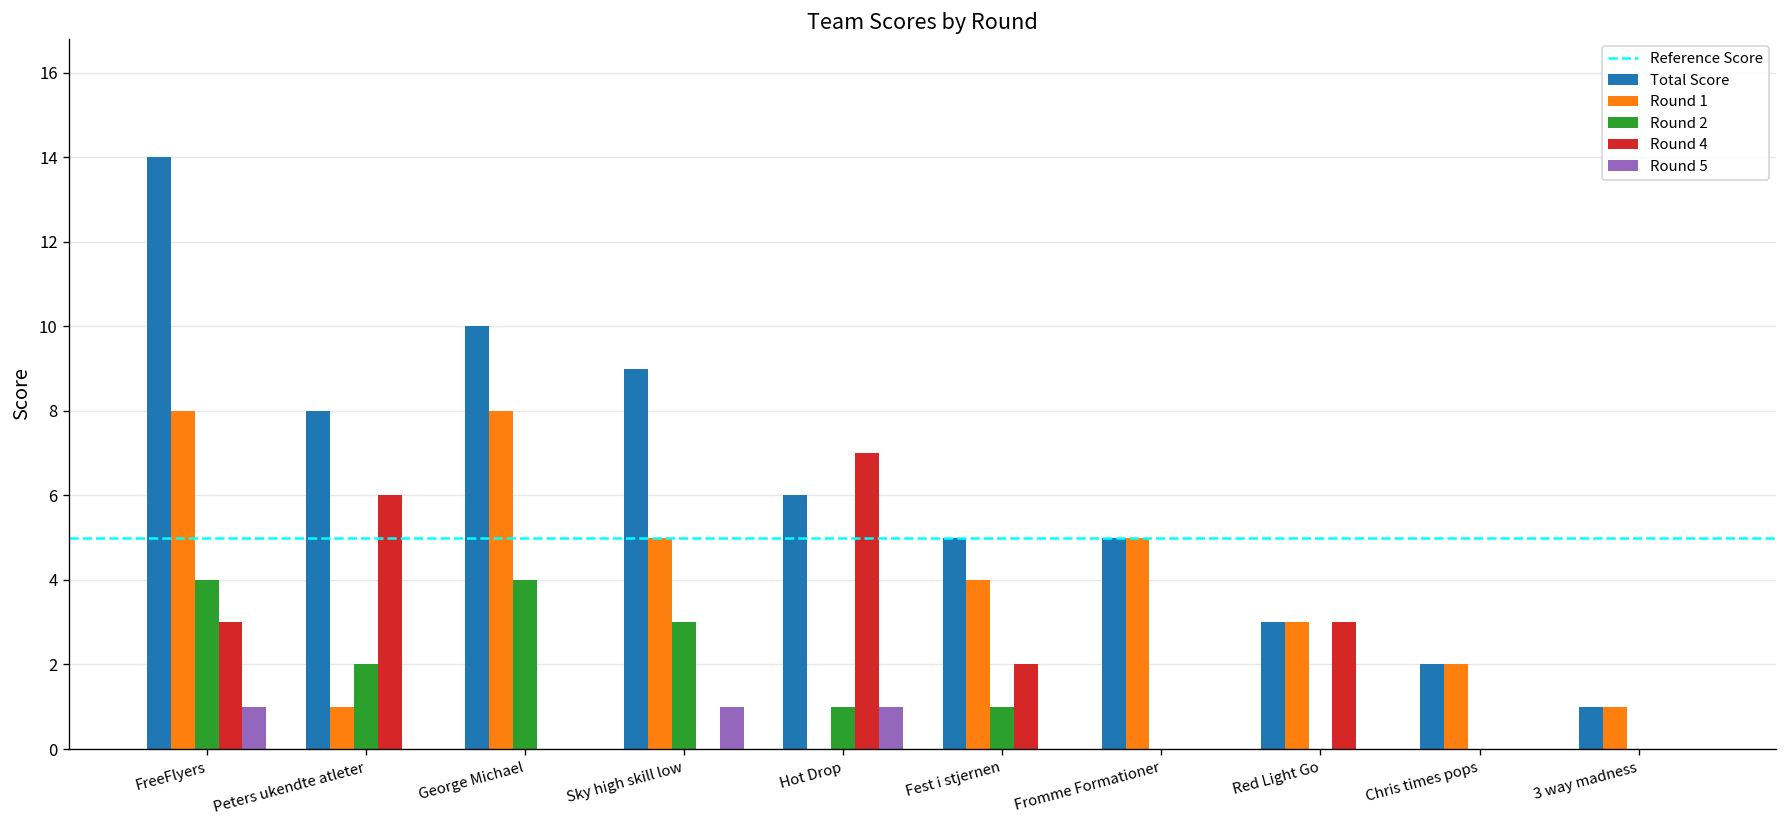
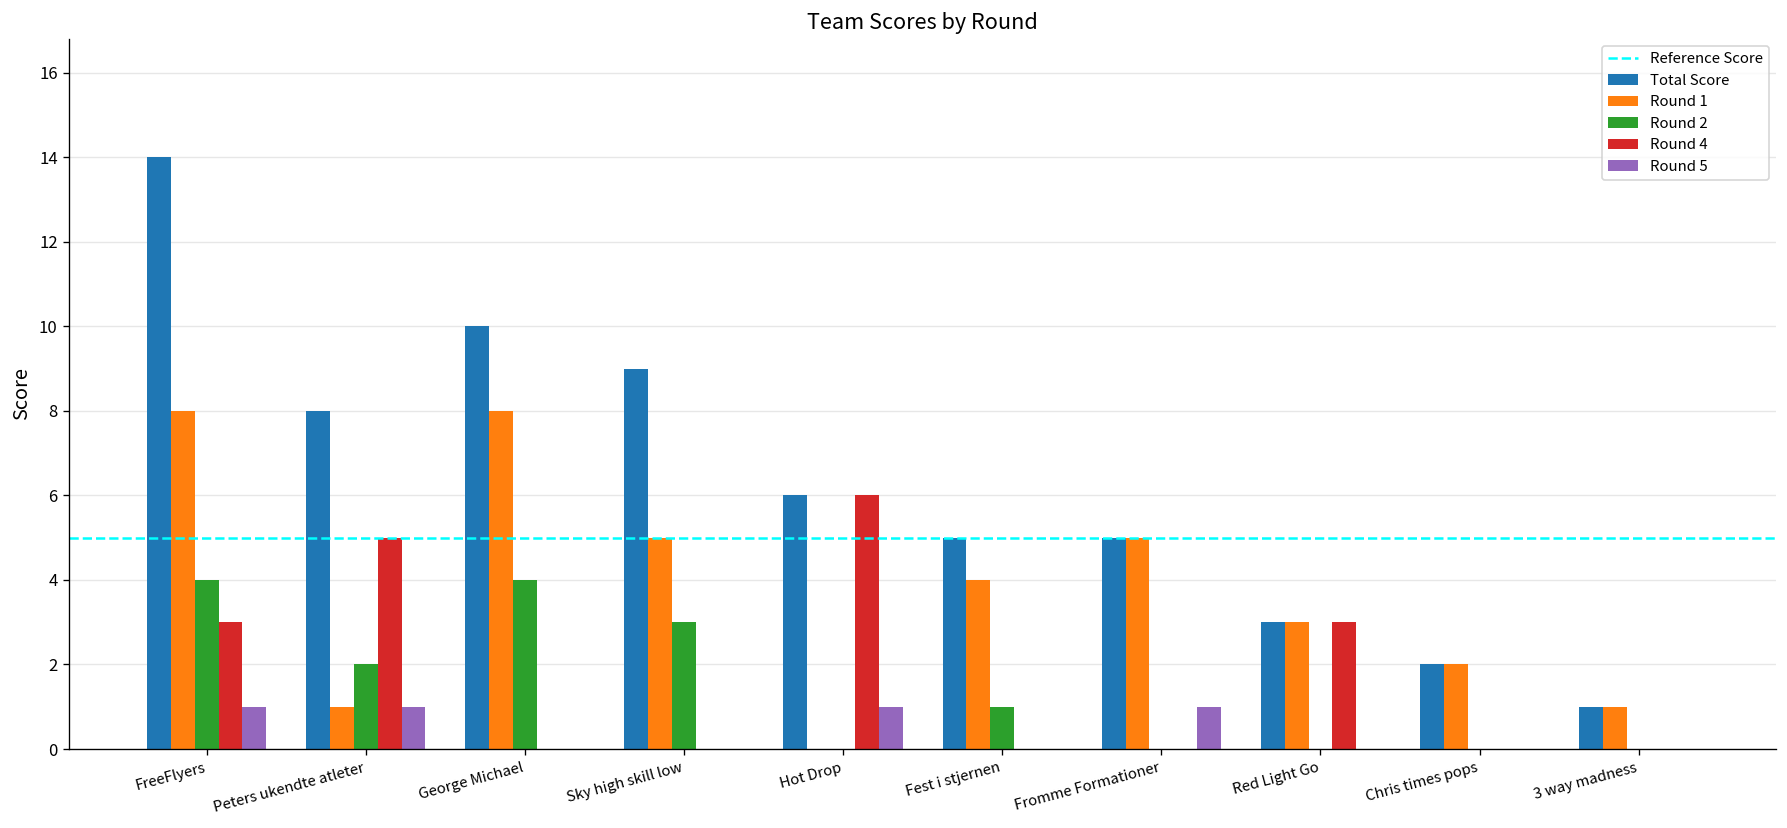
  {
    "Total Score": {
      "FreeFlyers": 14,
      "Peters ukendte atleter": 8,
      "George Michael": 10,
      "Sky high skill low": 9,
      "Hot Drop": 6,
      "Fest i stjernen": 5,
      "Fromme Formationer": 5,
      "Red Light Go": 3,
      "Chris times pops": 2,
      "3 way madness": 1
    },
    "Round 1": {
      "FreeFlyers": 8,
      "Peters ukendte atleter": 1,
      "George Michael": 8,
      "Sky high skill low": 5,
      "Hot Drop": 0,
      "Fest i stjernen": 4,
      "Fromme Formationer": 5,
      "Red Light Go": 3,
      "Chris times pops": 2,
      "3 way madness": 1
    },
    "Round 2": {
      "FreeFlyers": 4,
      "Peters ukendte atleter": 2,
      "George Michael": 4,
      "Sky high skill low": 3,
-     "Hot Drop": 1,
+     "Hot Drop": 0,
      "Fest i stjernen": 1,
      "Fromme Formationer": 0,
      "Red Light Go": 0,
      "Chris times pops": 0,
      "3 way madness": 0
    },
    "Round 4": {
      "FreeFlyers": 3,
-     "Peters ukendte atleter": 6,
+     "Peters ukendte atleter": 5,
      "George Michael": 0,
      "Sky high skill low": 0,
-     "Hot Drop": 7,
-     "Fest i stjernen": 2,
+     "Hot Drop": 6,
+     "Fest i stjernen": 0,
      "Fromme Formationer": 0,
      "Red Light Go": 3,
      "Chris times pops": 0,
      "3 way madness": 0
    },
    "Round 5": {
      "FreeFlyers": 1,
-     "Peters ukendte atleter": 0,
+     "Peters ukendte atleter": 1,
      "George Michael": 0,
-     "Sky high skill low": 1,
+     "Sky high skill low": 0,
      "Hot Drop": 1,
      "Fest i stjernen": 0,
-     "Fromme Formationer": 0,
+     "Fromme Formationer": 1,
      "Red Light Go": 0,
      "Chris times pops": 0,
      "3 way madness": 0
    }
  }
